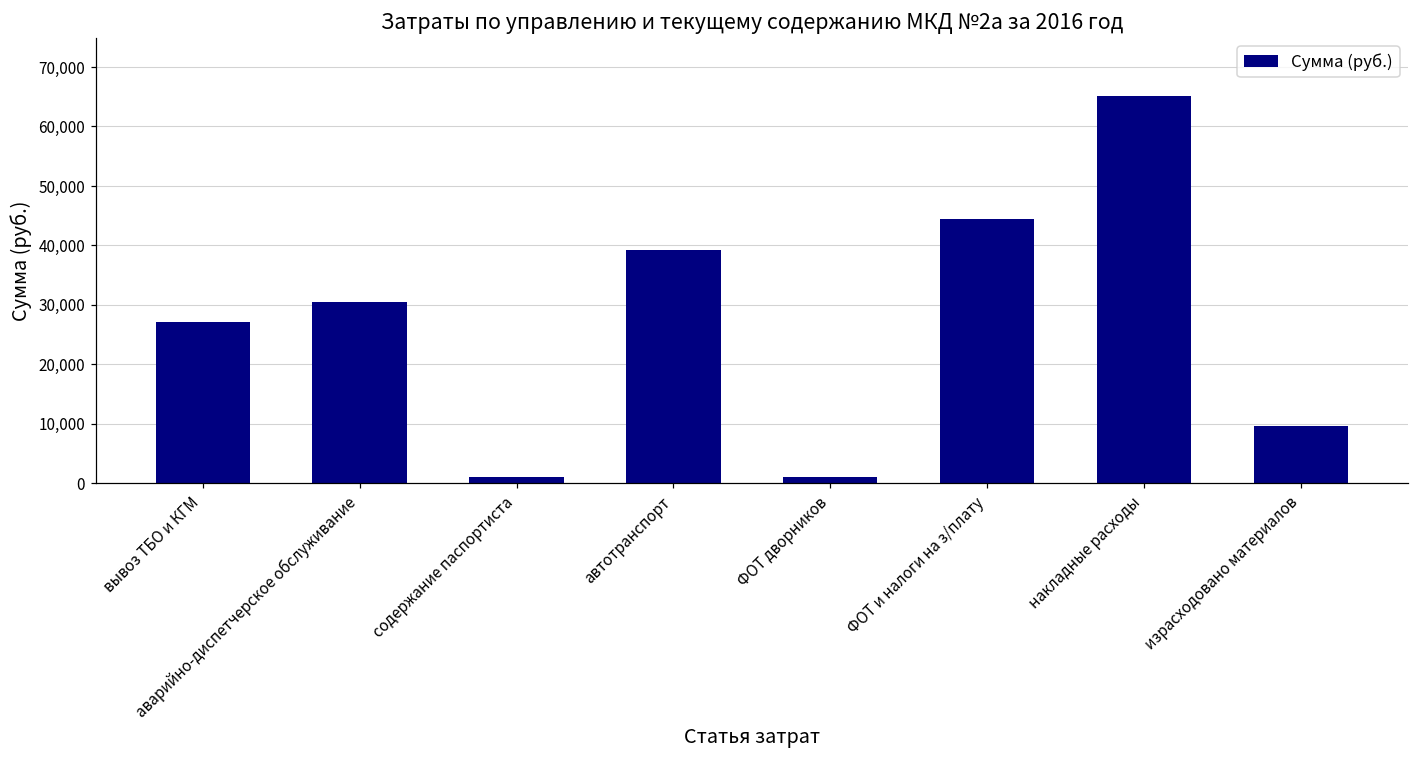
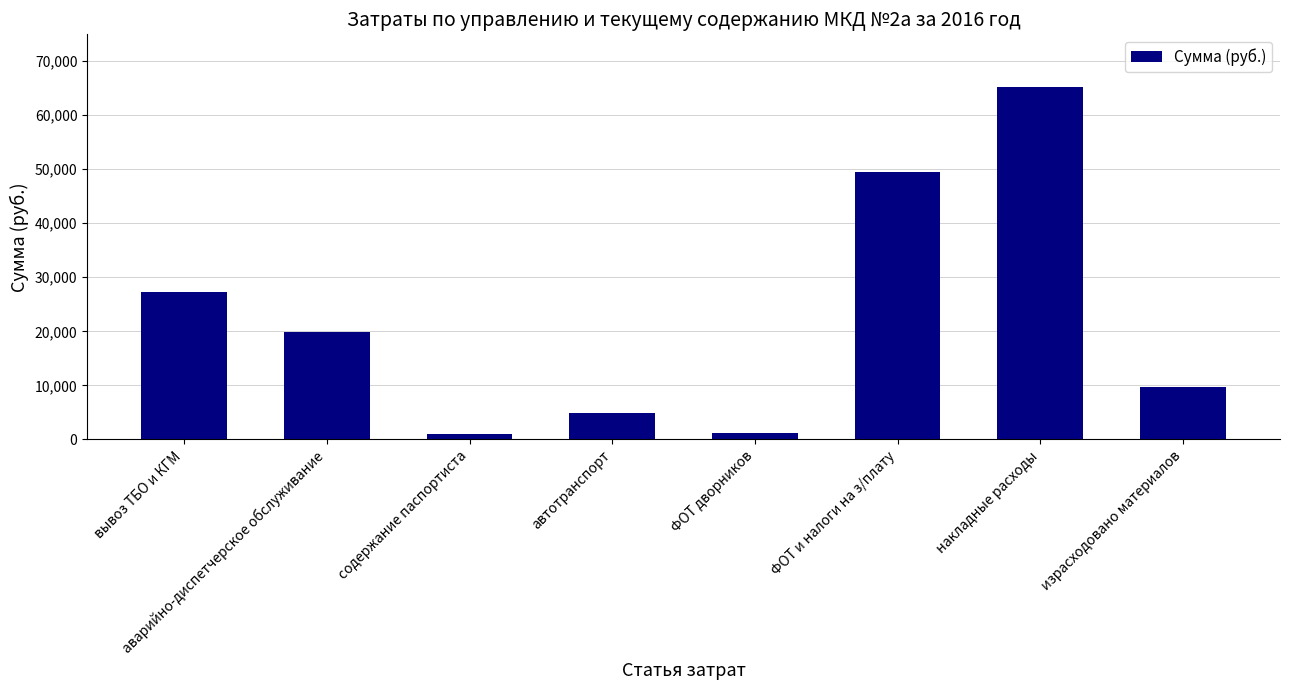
  {
    "вывоз ТБО и КГМ": "27,000",
-   "аварийно-диспетчерское обслуживание": "30,000",
+   "аварийно-диспетчерское обслуживание": "20,000",
    "содержание паспортиста": "1,000",
-   "автотранспорт": "39,000",
+   "автотранспорт": "5,000",
    "ФОТ дворников": "1,000",
-   "ФОТ и налоги на з/плату": "44,000",
+   "ФОТ и налоги на з/плату": "50,000",
    "накладные расходы": "65,000",
    "израсходовано материалов": "10,000"
  }
